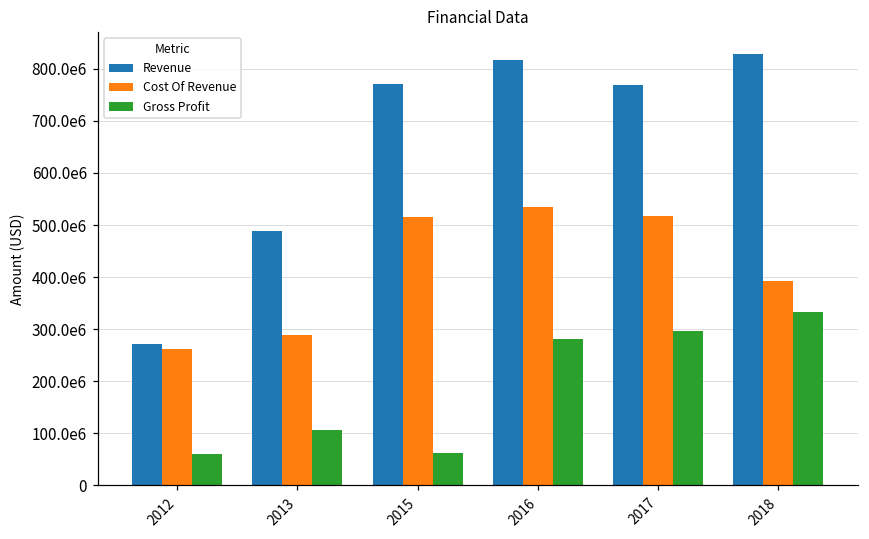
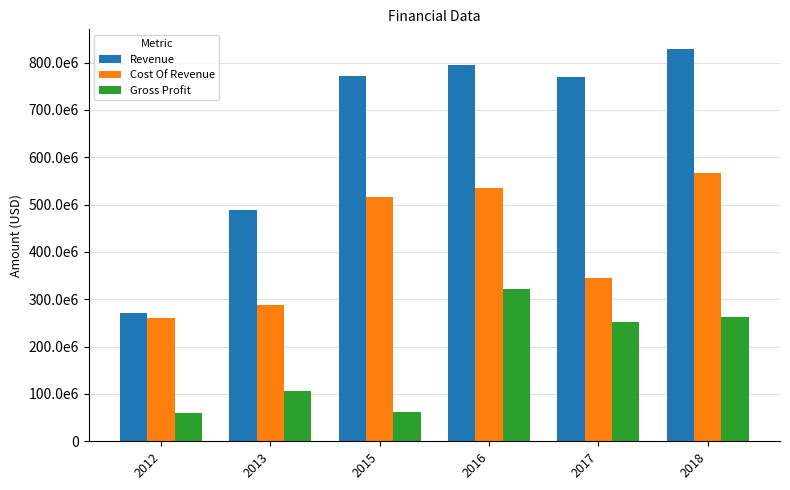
  {
    "Revenue": {
      "2012": 270000000,
      "2013": 490000000,
      "2015": 770000000,
-     "2016": 820000000,
+     "2016": 790000000,
      "2017": 770000000,
      "2018": 830000000
    },
    "Cost Of Revenue": {
      "2012": 260000000,
      "2013": 290000000,
      "2015": 520000000,
      "2016": 530000000,
-     "2017": 520000000,
-     "2018": 390000000
+     "2017": 340000000,
+     "2018": 570000000
    },
    "Gross Profit": {
      "2012": 60000000,
      "2013": 110000000,
      "2015": 60000000,
-     "2016": 280000000,
-     "2017": 300000000,
-     "2018": 330000000
+     "2016": 320000000,
+     "2017": 250000000,
+     "2018": 260000000
    }
  }
